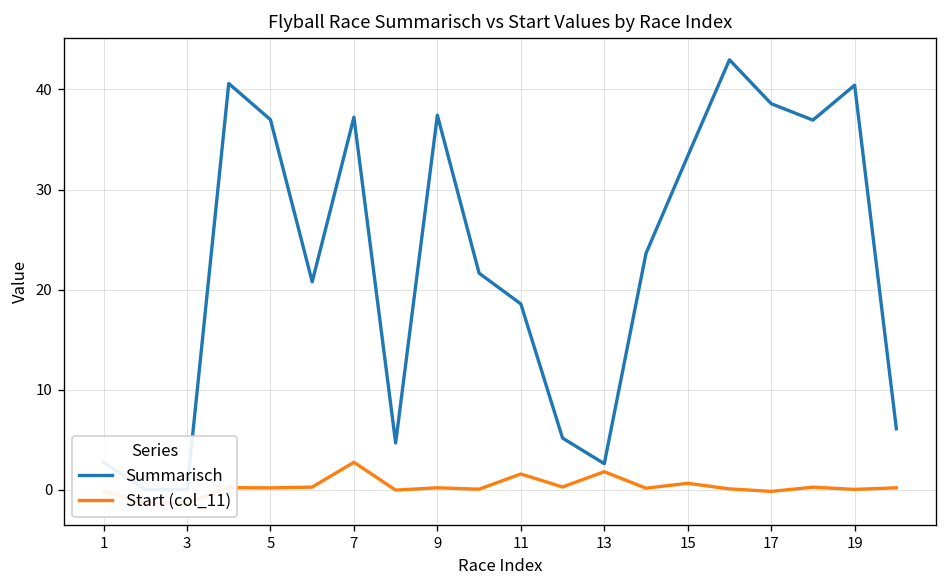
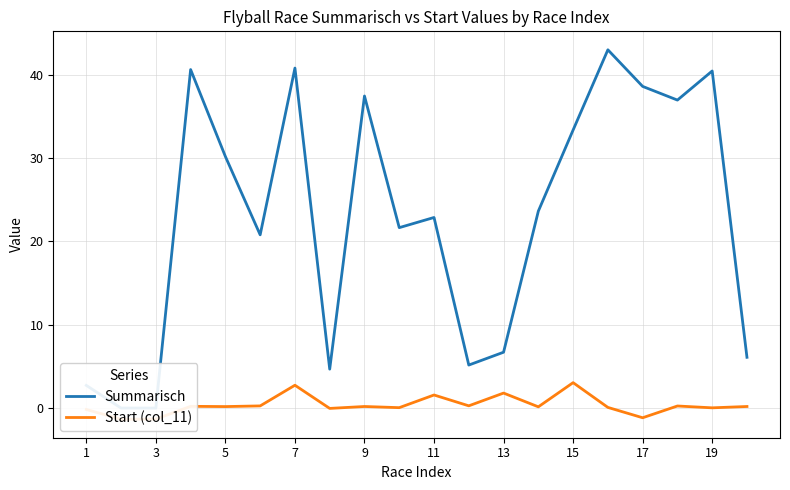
  {
    "Summarisch": {
-     "5": 37,
-     "7": 37,
+     "5": 30,
+     "7": 41,
      "9": 37,
-     "11": 19,
-     "13": 3,
+     "11": 23,
+     "13": 7,
      "15": 33,
      "17": 39,
      "19": 40
    },
    "Start (col_11)": {
      "5": 0,
      "7": 3,
      "9": 0,
      "11": 2,
      "13": 2,
-     "15": 1,
-     "17": 0,
+     "15": 3,
+     "17": -1,
      "19": 0
    }
  }
